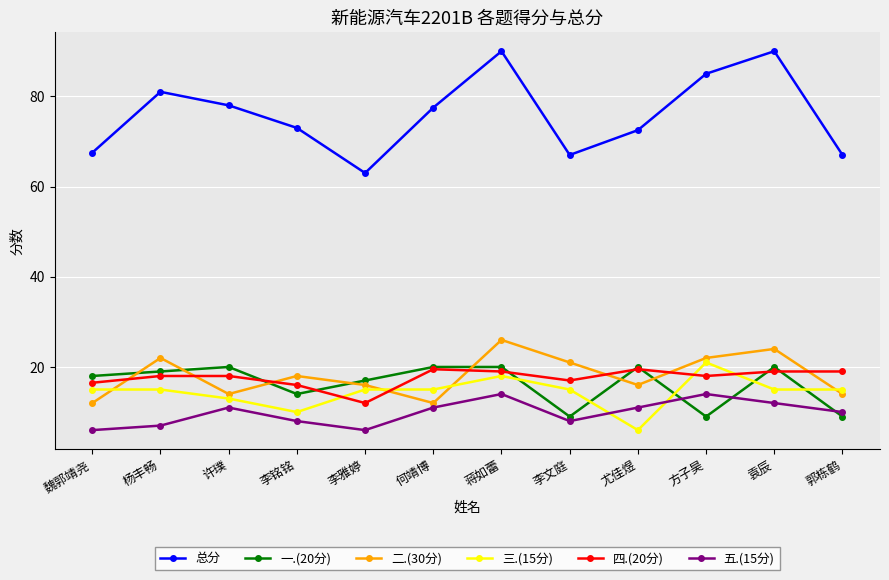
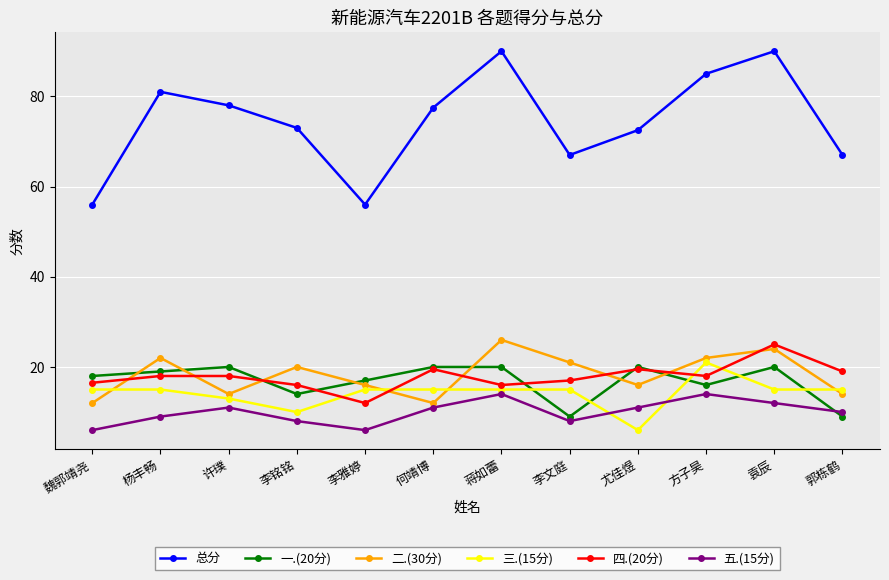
  {
    "总分": {
-     "魏郭靖尧": 68,
+     "魏郭靖尧": 56,
      "杨丰畅": 81,
      "许璞": 78,
      "李铭铭": 73,
-     "李雅婷": 63,
+     "李雅婷": 56,
      "何靖博": 78,
      "蒋如蕾": 90,
      "李文庭": 67,
      "尤佳煜": 73,
      "方子昊": 85,
      "袁辰": 90,
      "郭栋鹤": 67
    },
    "一.(20分)": {
      "魏郭靖尧": 18,
      "杨丰畅": 19,
      "许璞": 20,
      "李铭铭": 14,
      "李雅婷": 17,
      "蒋如蕾": 20,
      "李文庭": 9,
-     "方子昊": 9,
+     "方子昊": 16,
      "袁辰": 20,
      "郭栋鹤": 9
    },
    "二.(30分)": {
      "魏郭靖尧": 12,
      "杨丰畅": 22,
      "许璞": 14,
-     "李铭铭": 18,
+     "李铭铭": 20,
      "李雅婷": 16,
      "何靖博": 12,
      "蒋如蕾": 26,
      "李文庭": 21,
      "尤佳煜": 16,
      "方子昊": 22,
      "袁辰": 24,
      "郭栋鹤": 14
    },
    "三.(15分)": {
      "魏郭靖尧": 15,
      "杨丰畅": 15,
      "许璞": 13,
      "李铭铭": 10,
      "李雅婷": 15,
      "何靖博": 15,
-     "蒋如蕾": 18,
+     "蒋如蕾": 15,
      "李文庭": 15,
      "尤佳煜": 6,
      "方子昊": 21,
      "袁辰": 15,
      "郭栋鹤": 15
    },
    "四.(20分)": {
      "魏郭靖尧": 17,
      "杨丰畅": 18,
      "许璞": 18,
      "李铭铭": 16,
      "李雅婷": 12,
-     "蒋如蕾": 19,
+     "蒋如蕾": 16,
      "李文庭": 17,
      "方子昊": 18,
-     "袁辰": 19,
+     "袁辰": 25,
      "郭栋鹤": 19
    },
    "五.(15分)": {
      "魏郭靖尧": 6,
-     "杨丰畅": 7,
+     "杨丰畅": 9,
      "许璞": 11,
      "李铭铭": 8,
      "李雅婷": 6,
      "何靖博": 11,
      "蒋如蕾": 14,
      "李文庭": 8,
      "尤佳煜": 11,
      "方子昊": 14,
      "袁辰": 12,
      "郭栋鹤": 10
    }
  }
